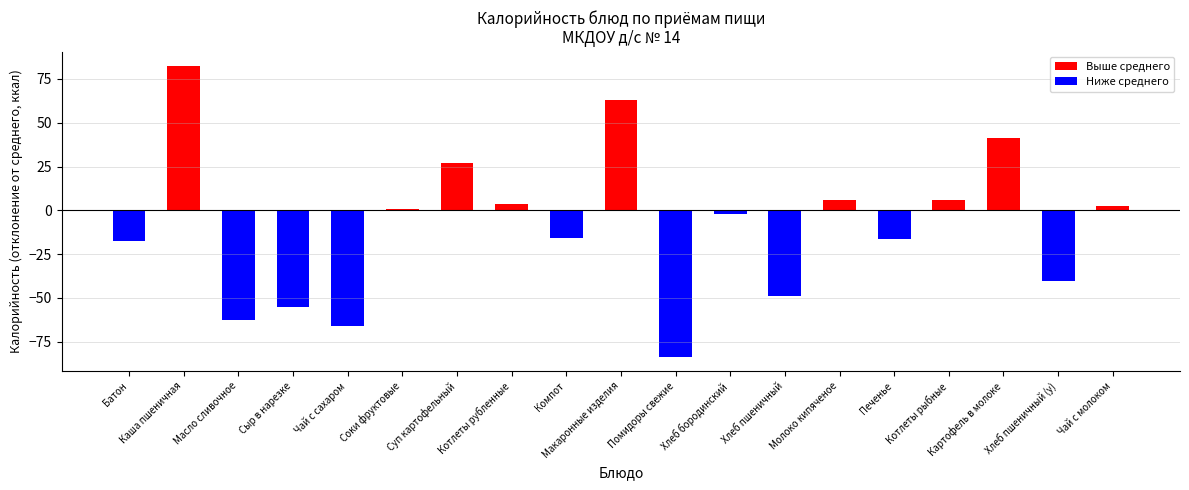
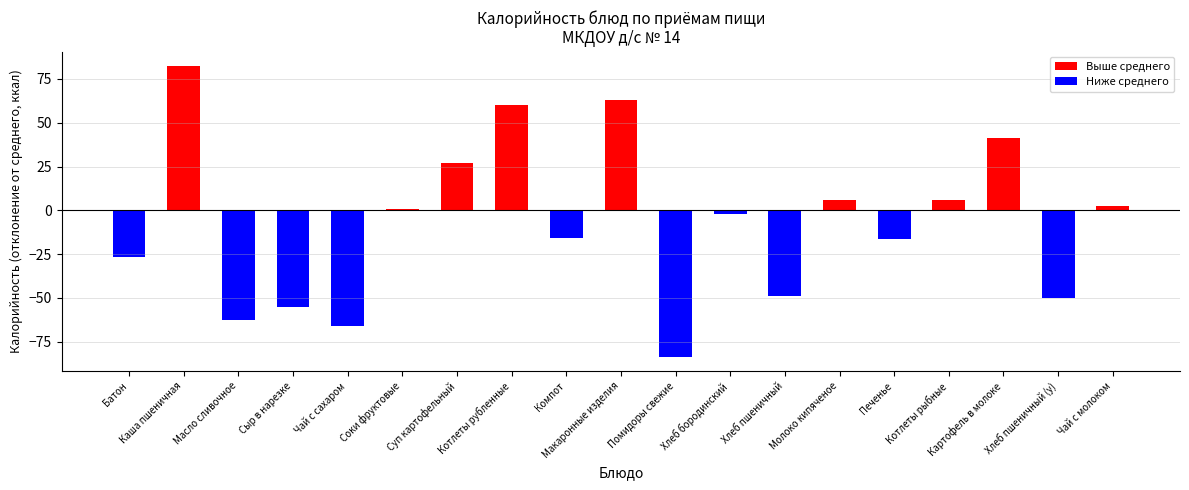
  {
-   "Батон": -18,
+   "Батон": -27,
    "Каша пшеничная": 82,
    "Масло сливочное": -63,
    "Сыр в нарезке": -55,
    "Чай с сахаром": -66,
    "Суп картофельный": 27,
-   "Котлеты рубленные": 4,
+   "Котлеты рубленные": 60,
    "Компот": -16,
    "Макаронные изделия": 63,
    "Помидоры свежие": -83,
    "Хлеб бородинский": -2,
    "Хлеб пшеничный": -49,
    "Молоко кипяченое": 6,
    "Печенье": -17,
    "Котлеты рыбные": 6,
    "Картофель в молоке": 41,
-   "Хлеб пшеничный (у)": -41,
+   "Хлеб пшеничный (у)": -50,
    "Чай с молоком": 2
  }
